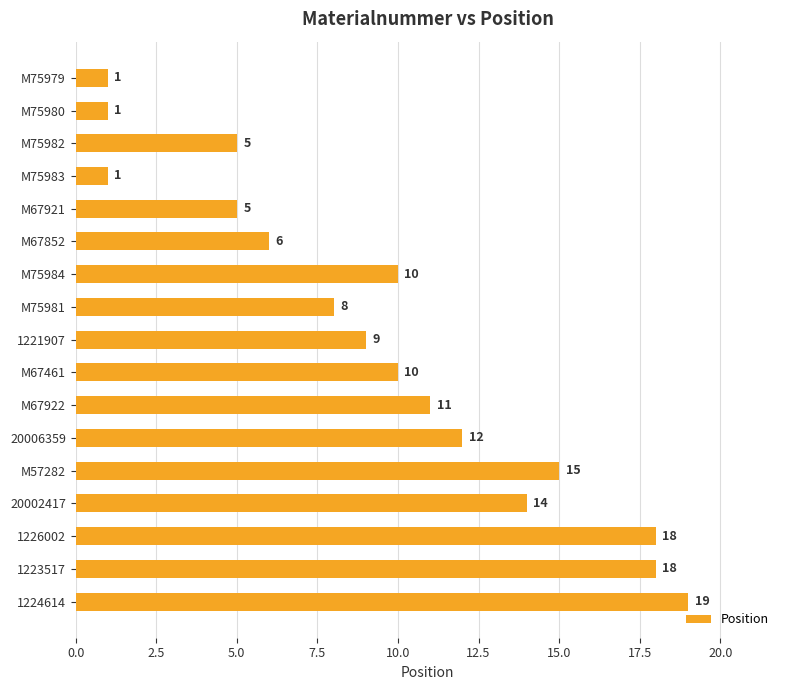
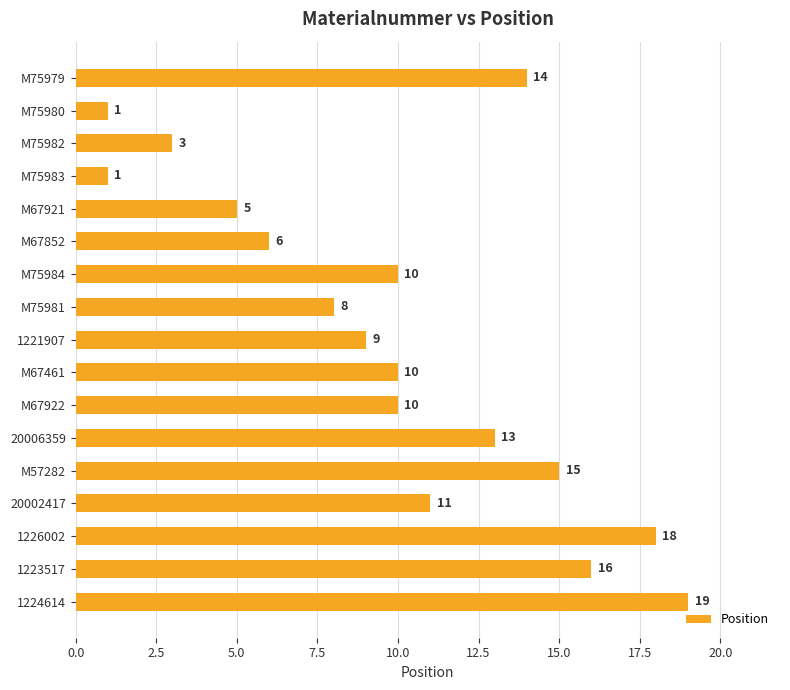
  {
-   "M75979": 1,
+   "M75979": 14,
    "M75980": 1,
-   "M75982": 5,
+   "M75982": 3,
    "M75983": 1,
    "M67921": 5,
    "M67852": 6,
    "M75984": 10,
    "M75981": 8,
    "1221907": 9,
    "M67461": 10,
-   "M67922": 11,
-   "20006359": 12,
+   "M67922": 10,
+   "20006359": 13,
    "M57282": 15,
-   "20002417": 14,
+   "20002417": 11,
    "1226002": 18,
-   "1223517": 18,
+   "1223517": 16,
    "1224614": 19
  }
